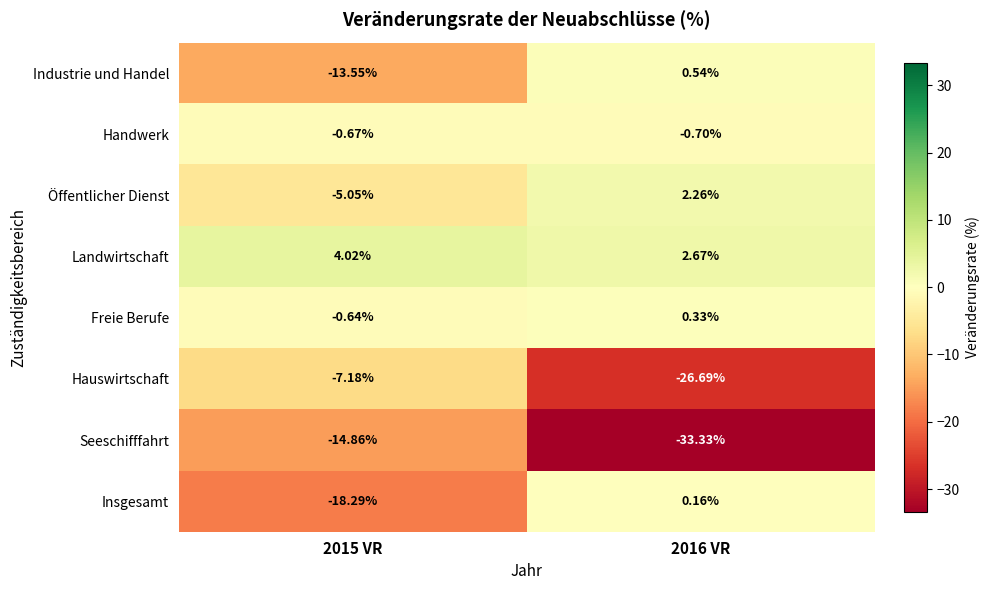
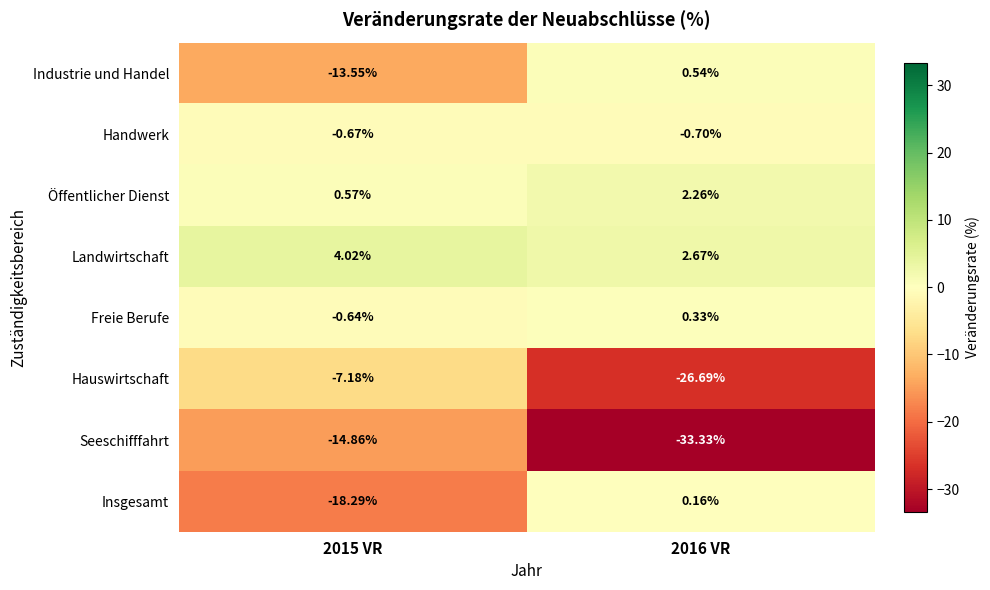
  {
    "Industrie und Handel": {
      "2015 VR": "-13.55%",
      "2016 VR": "0.54%"
    },
    "Handwerk": {
      "2015 VR": "-0.67%",
      "2016 VR": "-0.70%"
    },
    "Öffentlicher Dienst": {
-     "2015 VR": "-5.05%",
+     "2015 VR": "0.57%",
      "2016 VR": "2.26%"
    },
    "Landwirtschaft": {
      "2015 VR": "4.02%",
      "2016 VR": "2.67%"
    },
    "Freie Berufe": {
      "2015 VR": "-0.64%",
      "2016 VR": "0.33%"
    },
    "Hauswirtschaft": {
      "2015 VR": "-7.18%",
      "2016 VR": "-26.69%"
    },
    "Seeschifffahrt": {
      "2015 VR": "-14.86%",
      "2016 VR": "-33.33%"
    },
    "Insgesamt": {
      "2015 VR": "-18.29%",
      "2016 VR": "0.16%"
    }
  }
